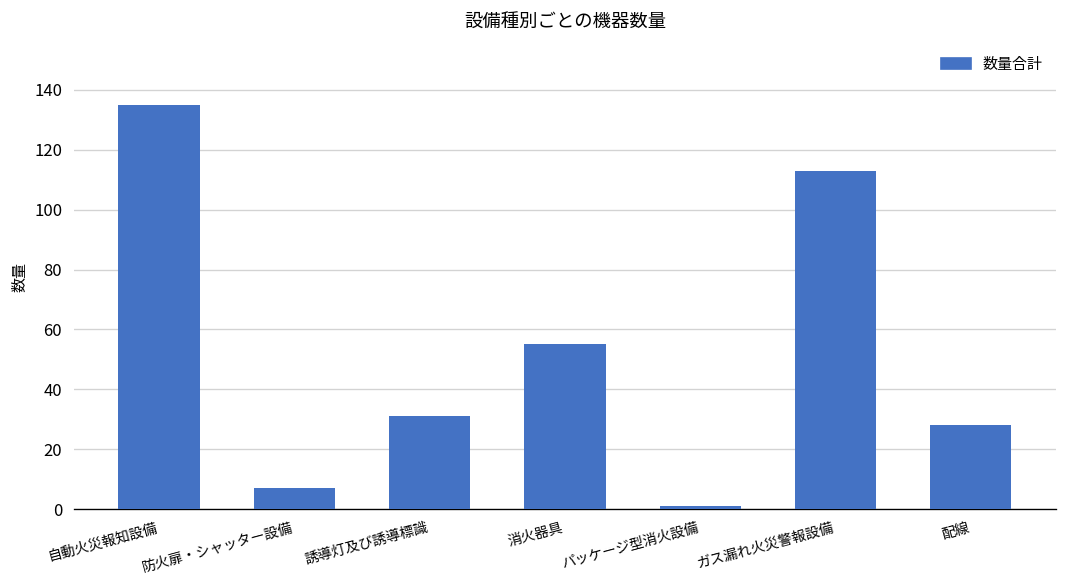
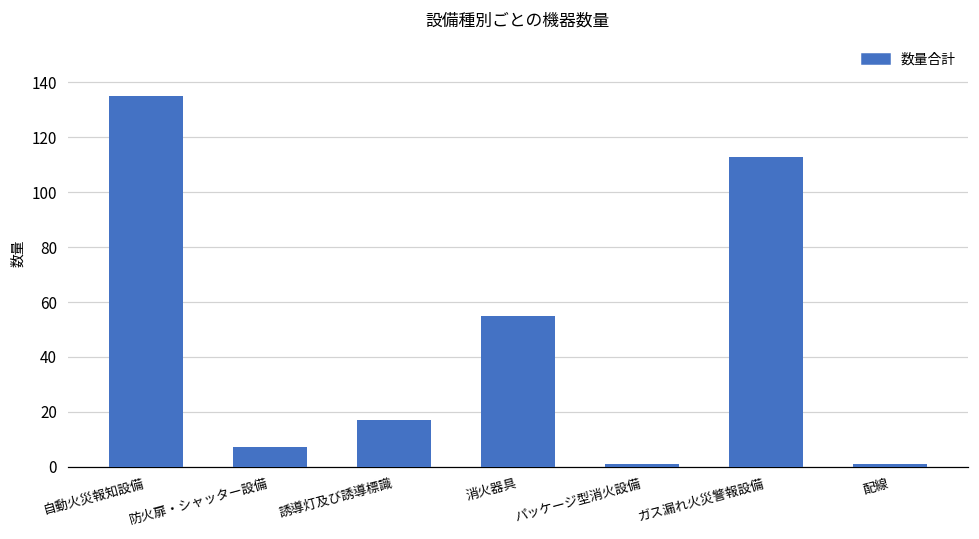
  {
    "自動火災報知設備": 135,
    "防火扉・シャッター設備": 7,
-   "誘導灯及び誘導標識": 31,
+   "誘導灯及び誘導標識": 17,
    "消火器具": 55,
    "ガス漏れ火災警報設備": 113,
-   "配線": 28
+   "配線": 1
  }
